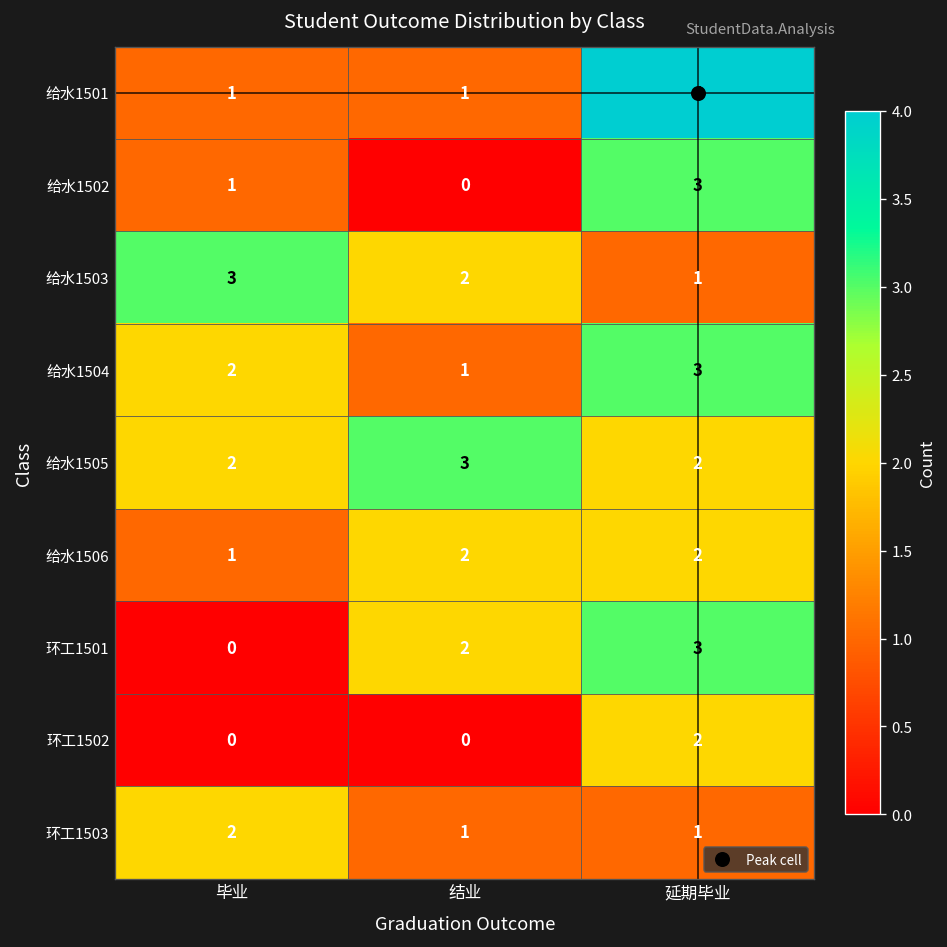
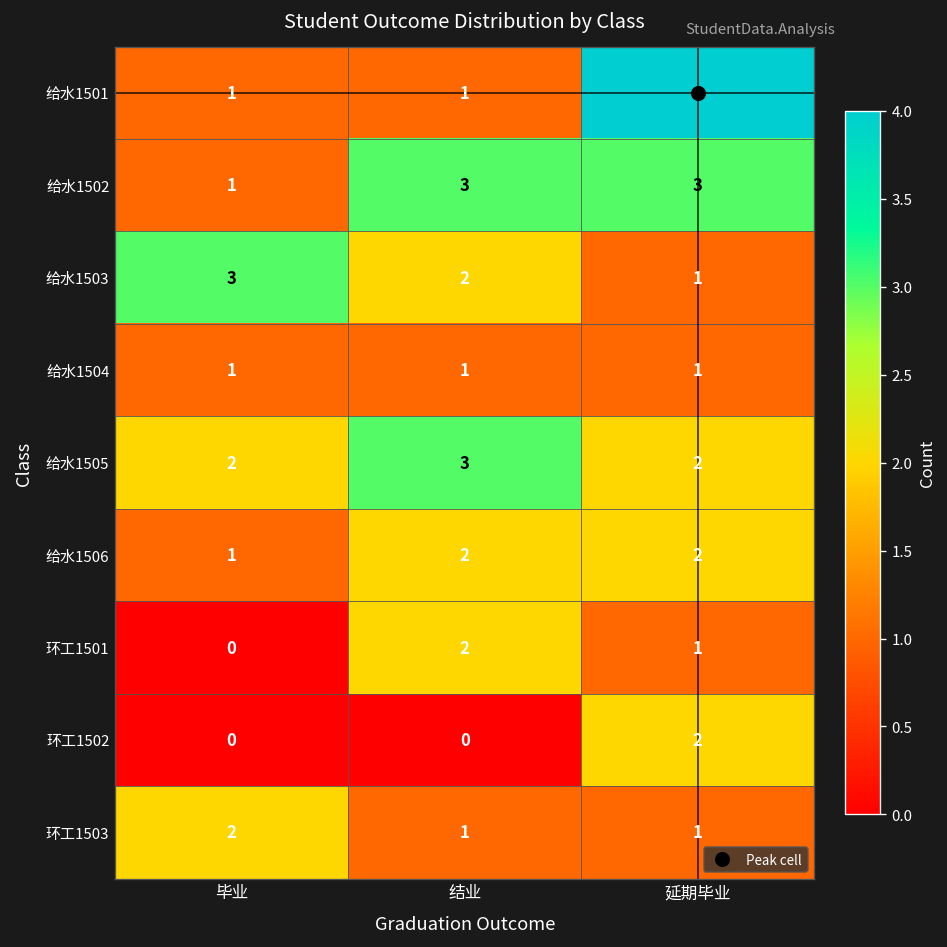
  {
    "给水1501": {
      "毕业": 1,
      "结业": 1
    },
    "给水1502": {
      "毕业": 1,
-     "结业": 0,
+     "结业": 3,
      "延期毕业": 3
    },
    "给水1503": {
      "毕业": 3,
      "结业": 2,
      "延期毕业": 1
    },
    "给水1504": {
-     "毕业": 2,
+     "毕业": 1,
      "结业": 1,
-     "延期毕业": 3
+     "延期毕业": 1
    },
    "给水1505": {
      "毕业": 2,
      "结业": 3,
      "延期毕业": 2
    },
    "给水1506": {
      "毕业": 1,
      "结业": 2,
      "延期毕业": 2
    },
    "环工1501": {
      "毕业": 0,
      "结业": 2,
-     "延期毕业": 3
+     "延期毕业": 1
    },
    "环工1502": {
      "毕业": 0,
      "结业": 0,
      "延期毕业": 2
    },
    "环工1503": {
      "毕业": 2,
      "结业": 1,
      "延期毕业": 1
    }
  }
